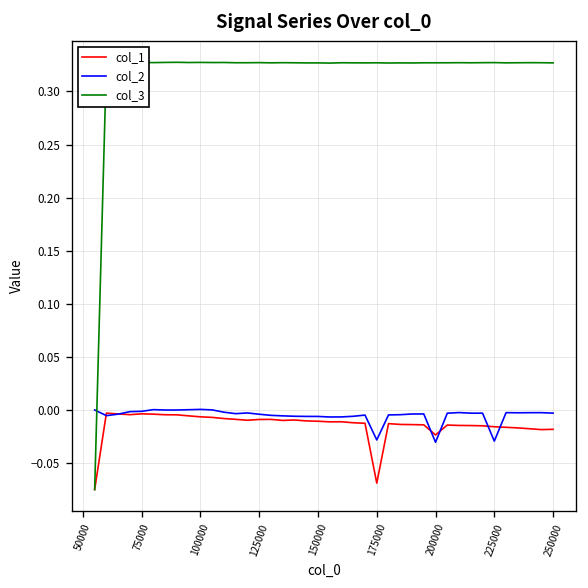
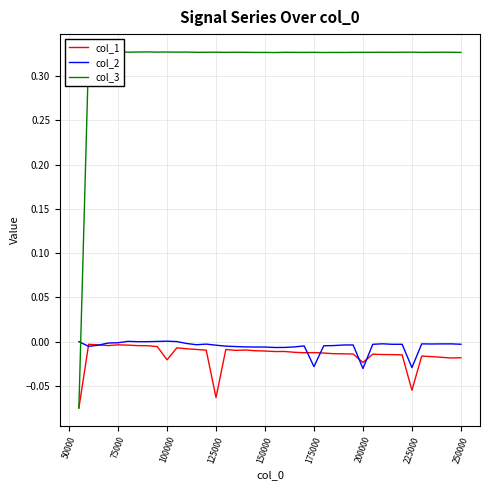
  {
    "col_1": {
-     "100000": -0.01,
-     "125000": -0.01,
+     "100000": -0.02,
+     "125000": -0.06,
      "150000": -0.01,
-     "175000": -0.07,
+     "175000": -0.01,
      "200000": -0.02,
-     "225000": -0.02,
+     "225000": -0.05,
      "250000": -0.02
    },
    "col_2": {
      "100000": 0.00,
      "125000": 0.00,
      "150000": -0.01,
      "175000": -0.03,
      "200000": -0.03,
      "225000": -0.03,
      "250000": 0.00
    },
    "col_3": {
      "100000": 0.33,
      "125000": 0.33,
      "150000": 0.33,
      "175000": 0.33,
      "200000": 0.33,
      "225000": 0.33,
      "250000": 0.33
    }
  }
